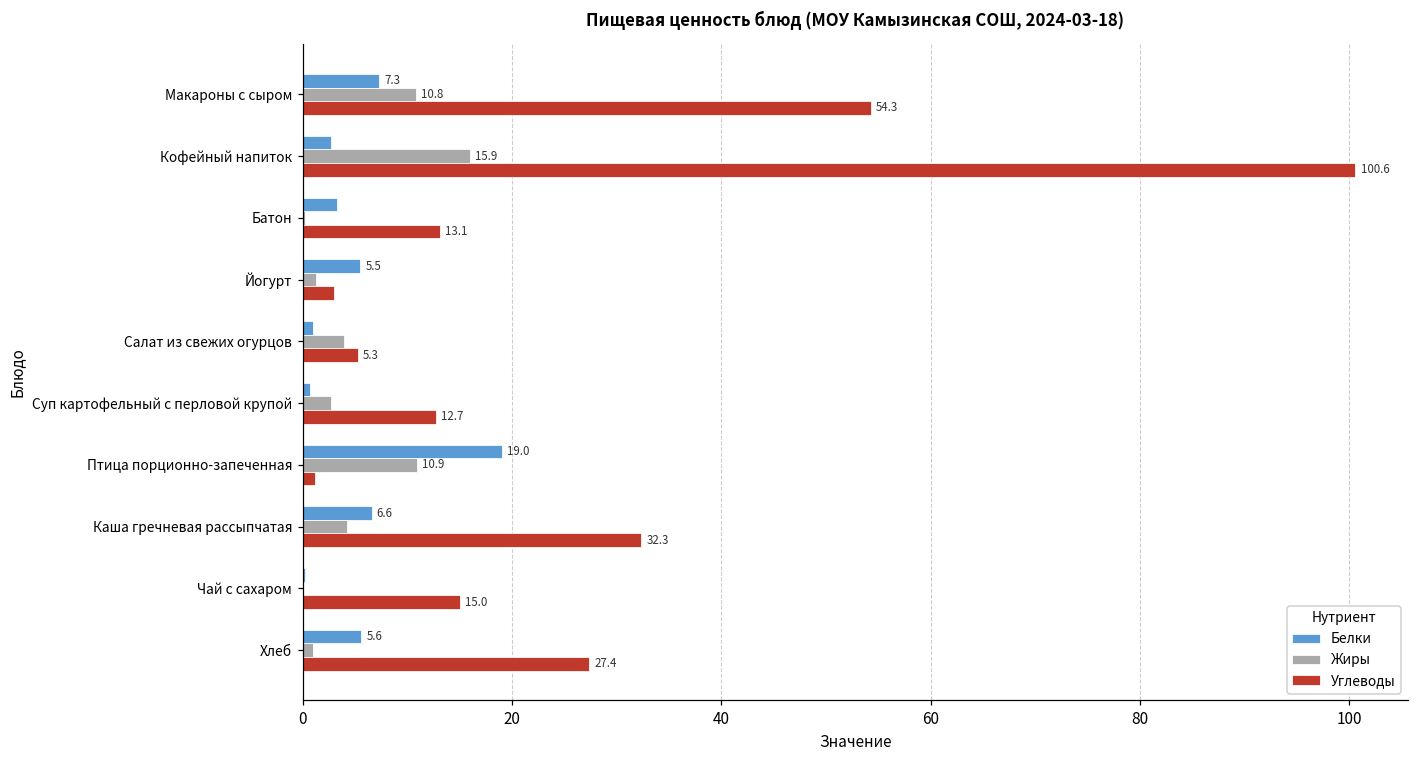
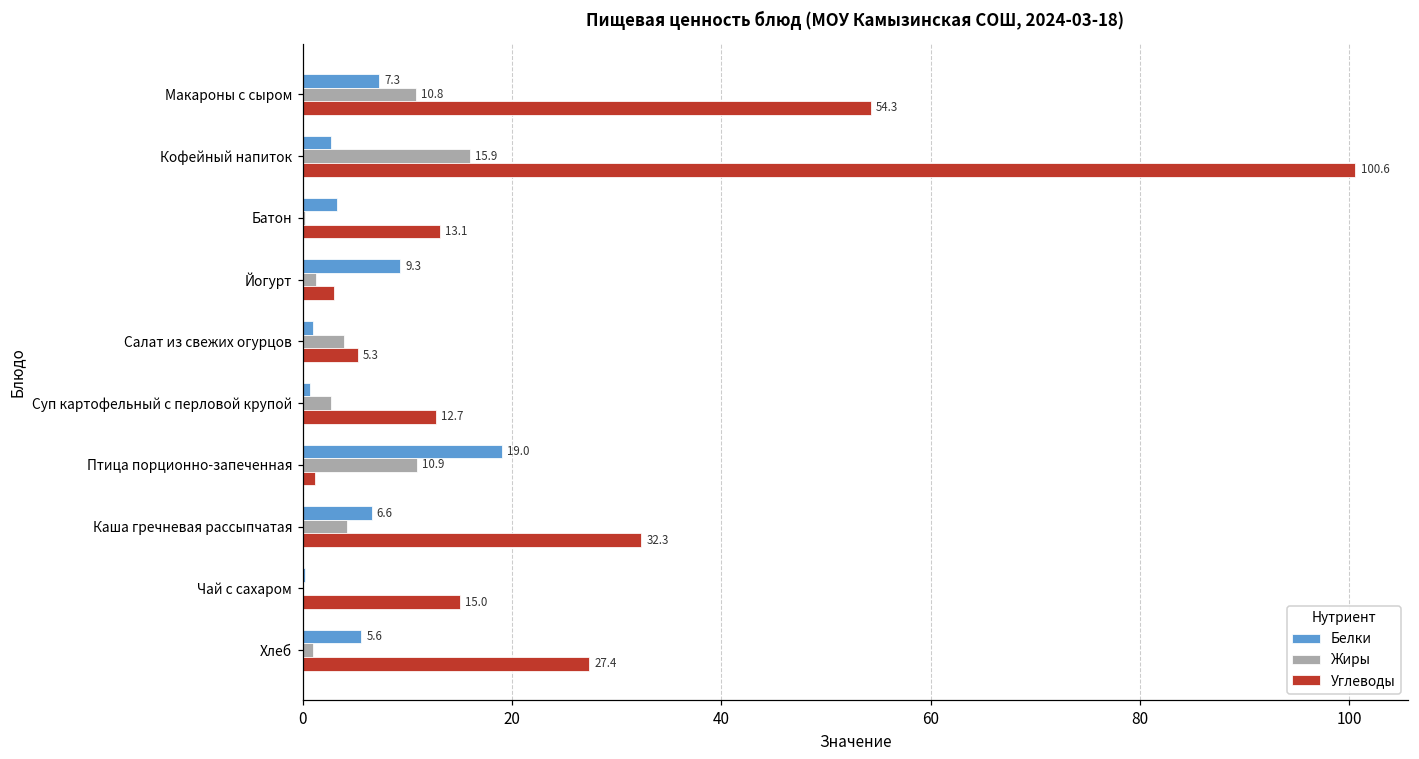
  {
    "Белки": {
      "Макароны с сыром": 7.3,
-     "Йогурт": 5.5,
+     "Йогурт": 9.3,
      "Птица порционно-запеченная": 19.0,
      "Каша гречневая рассыпчатая": 6.6,
      "Хлеб": 5.6
    },
    "Жиры": {
      "Макароны с сыром": 10.8,
      "Кофейный напиток": 15.9,
      "Птица порционно-запеченная": 10.9
    },
    "Углеводы": {
      "Макароны с сыром": 54.3,
      "Кофейный напиток": 100.6,
      "Батон": 13.1,
      "Салат из свежих огурцов": 5.3,
      "Суп картофельный с перловой крупой": 12.7,
      "Каша гречневая рассыпчатая": 32.3,
      "Чай с сахаром": 15.0,
      "Хлеб": 27.4
    }
  }
